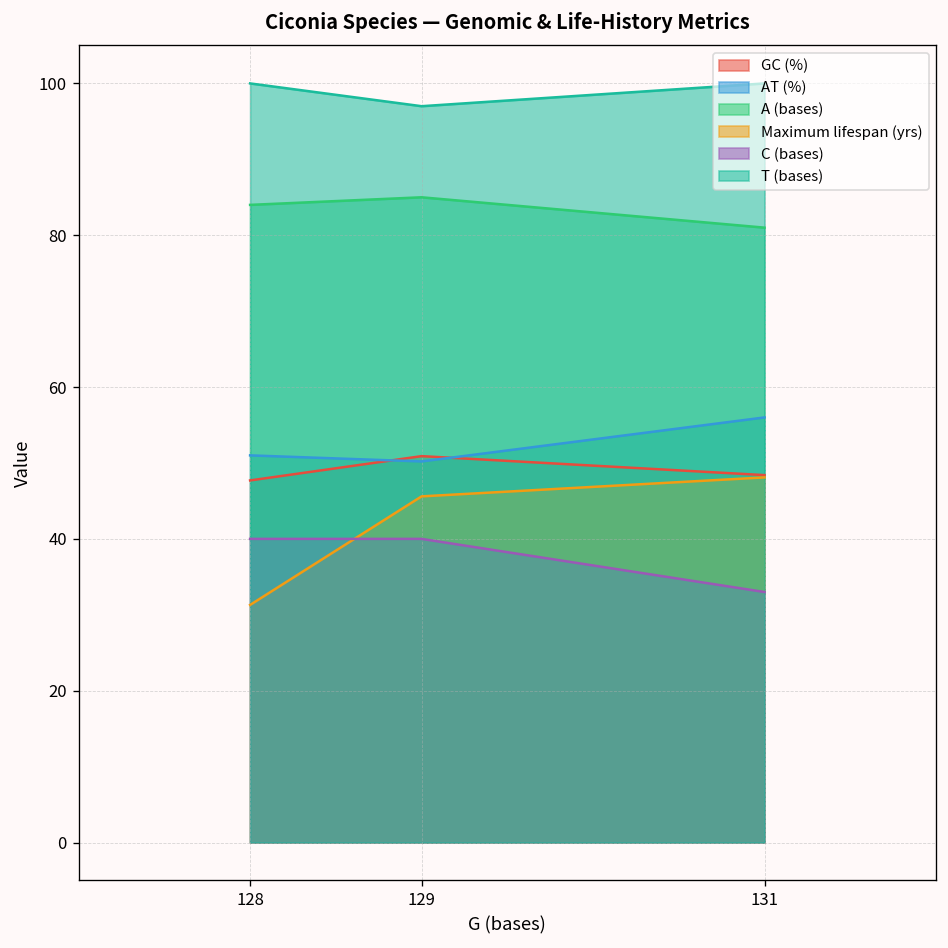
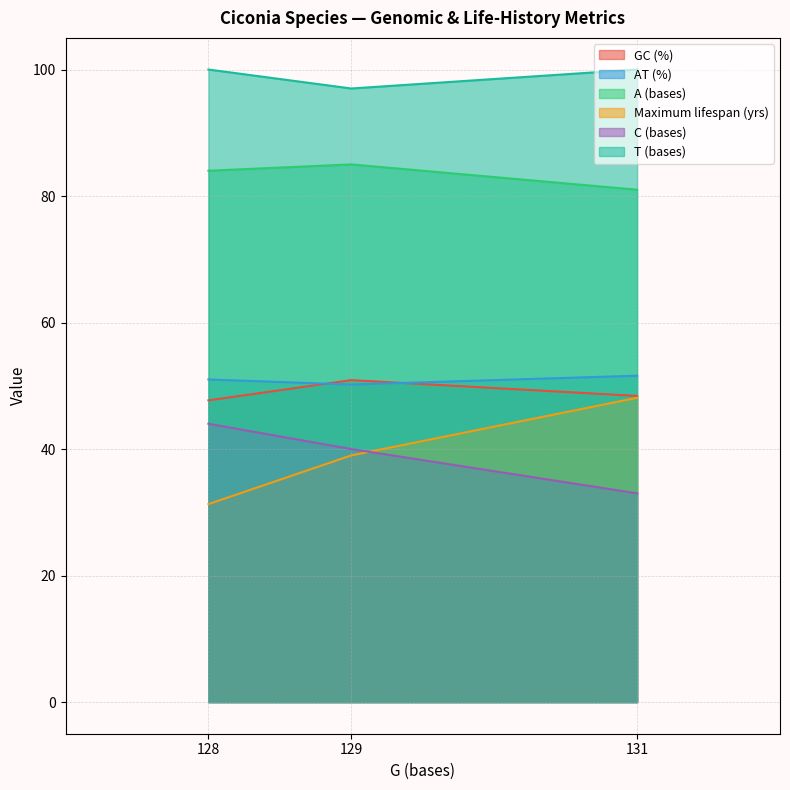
  {
    "GC (%)": {
      "128": 48,
      "129": 51
    },
    "AT (%)": {
      "128": 51,
      "129": 50,
-     "131": 56
+     "131": 52
    },
    "Maximum lifespan (yrs)": {
      "128": 31,
-     "129": 46
+     "129": 39
    },
    "C (bases)": {
-     "128": 40,
+     "128": 44,
      "129": 40,
      "131": 33
    }
  }
